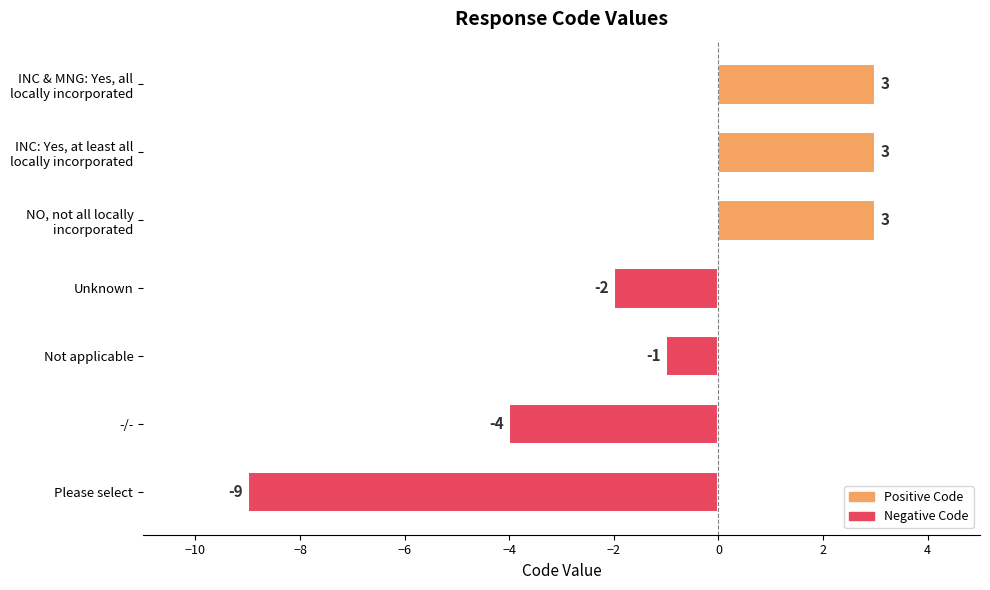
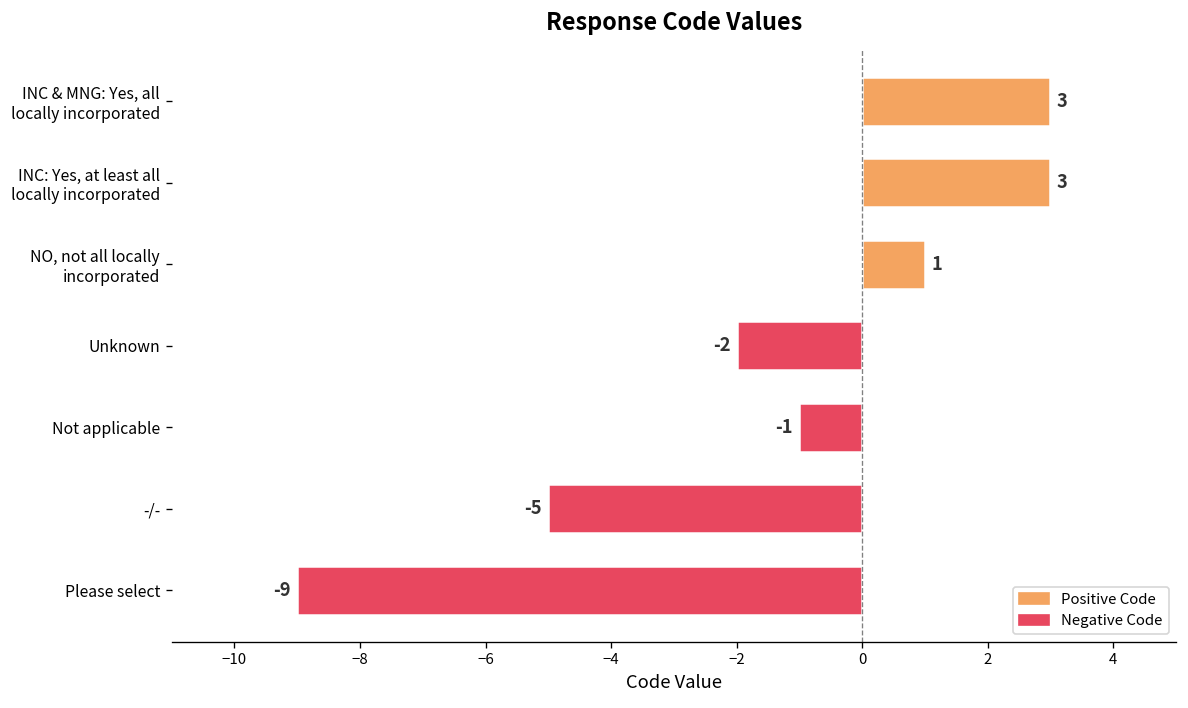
  {
    "INC & MNG: Yes, all locally incorporated": 3,
    "INC: Yes, at least all locally incorporated": 3,
-   "NO, not all locally incorporated": 3,
+   "NO, not all locally incorporated": 1,
    "Unknown": -2,
    "Not applicable": -1,
-   "-/-": -4,
+   "-/-": -5,
    "Please select": -9
  }
